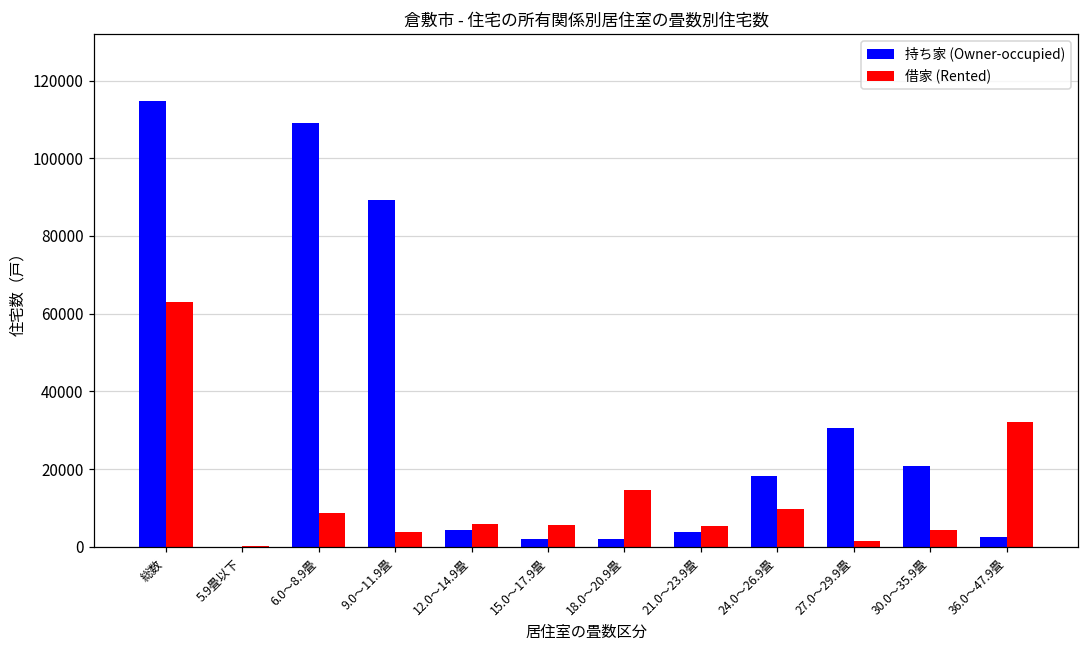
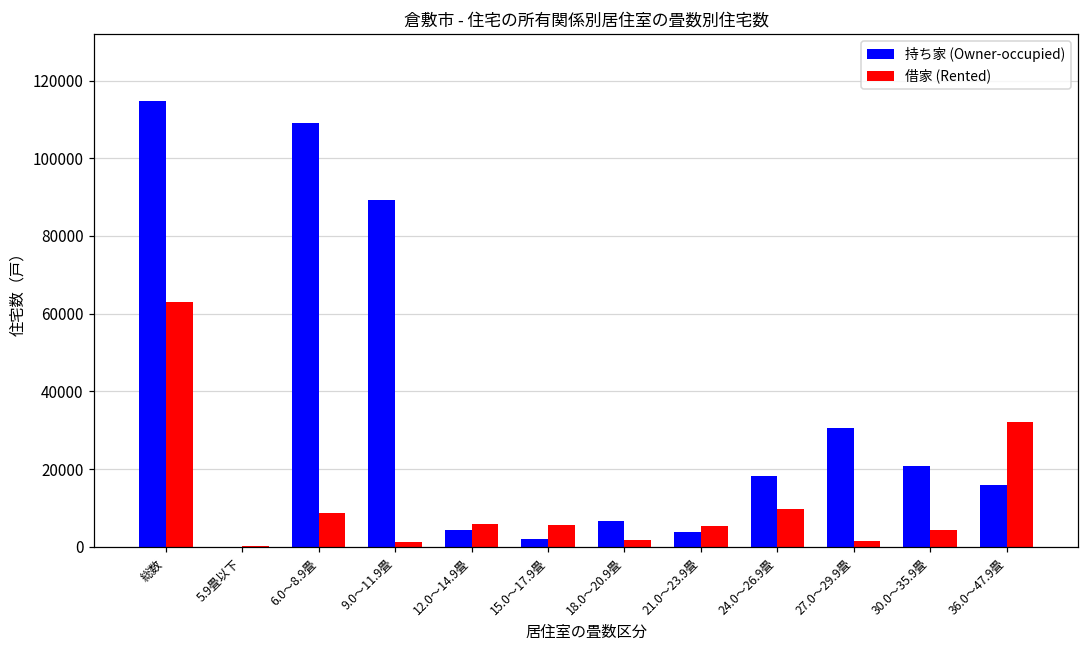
  {
    "持ち家 (Owner-occupied)": {
      "総数": 115000,
      "6.0～8.9畳": 109000,
      "9.0～11.9畳": 89000,
      "12.0～14.9畳": 4000,
      "15.0～17.9畳": 2000,
-     "18.0～20.9畳": 2000,
+     "18.0～20.9畳": 7000,
      "21.0～23.9畳": 4000,
      "24.0～26.9畳": 18000,
      "27.0～29.9畳": 31000,
      "30.0～35.9畳": 21000,
-     "36.0～47.9畳": 2000
+     "36.0～47.9畳": 16000
    },
    "借家 (Rented)": {
      "総数": 63000,
      "6.0～8.9畳": 9000,
-     "9.0～11.9畳": 4000,
+     "9.0～11.9畳": 1000,
      "12.0～14.9畳": 6000,
      "15.0～17.9畳": 6000,
-     "18.0～20.9畳": 14000,
+     "18.0～20.9畳": 2000,
      "21.0～23.9畳": 5000,
      "24.0～26.9畳": 10000,
      "27.0～29.9畳": 1000,
      "30.0～35.9畳": 4000,
      "36.0～47.9畳": 32000
    }
  }
